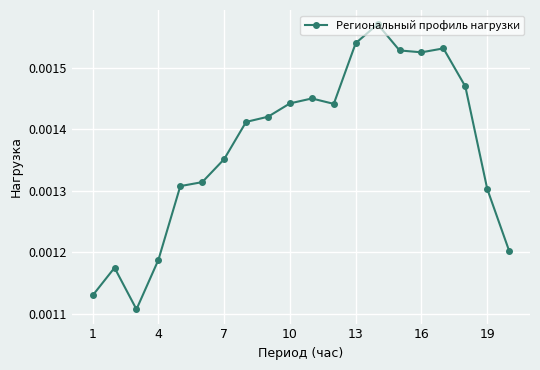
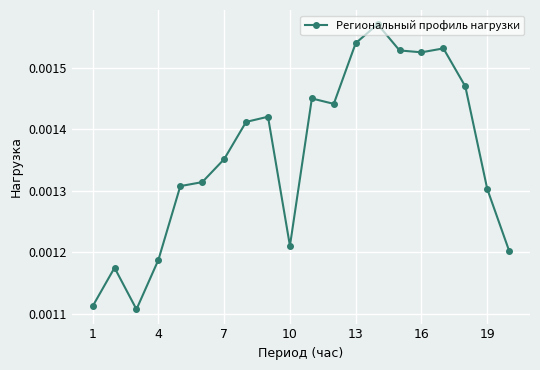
  {
-   "1": 0.00113,
+   "1": 0.00111,
    "4": 0.00119,
    "7": 0.00135,
-   "10": 0.00144,
+   "10": 0.00121,
    "13": 0.00154,
    "16": 0.00152,
    "19": 0.00130
  }
